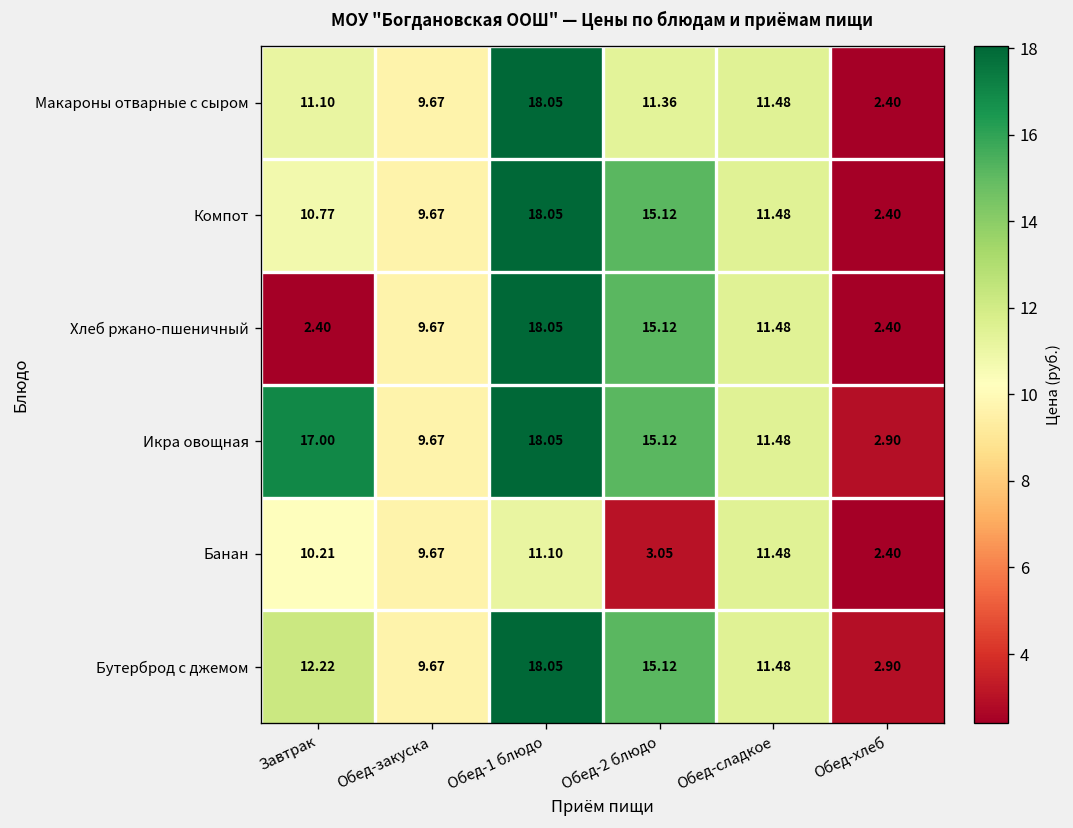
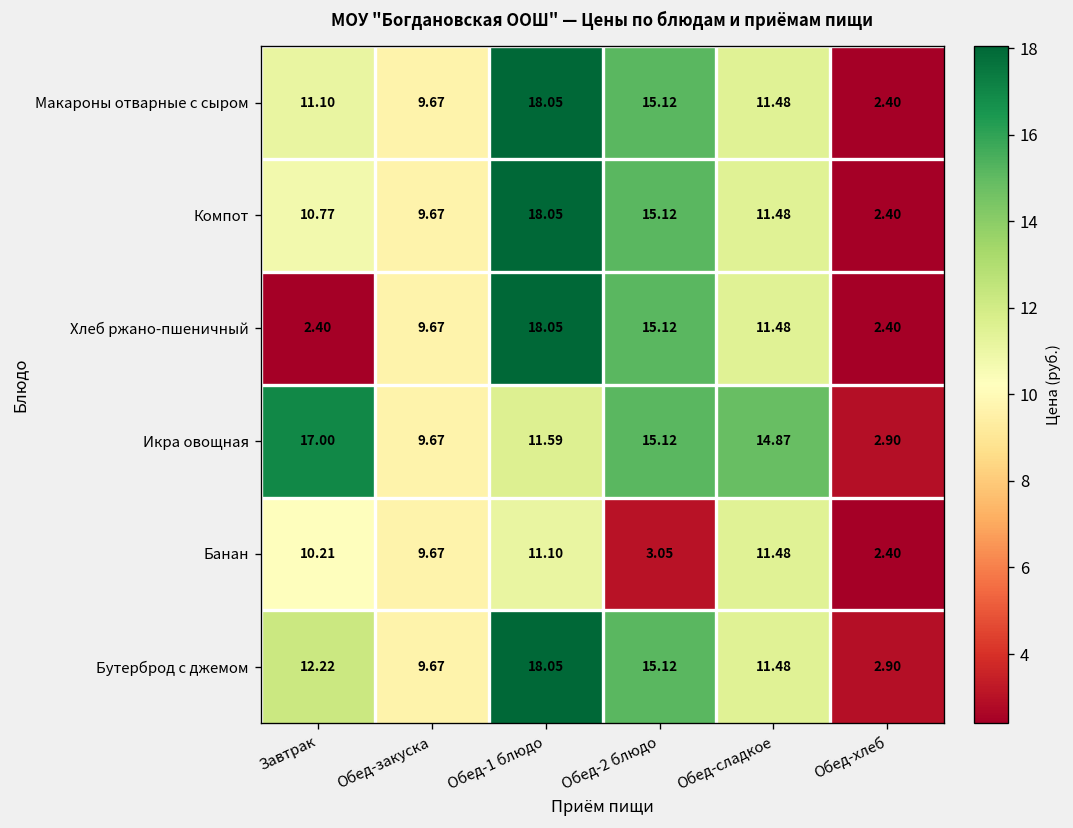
  {
    "Макароны отварные с сыром": {
      "Завтрак": 11.10,
      "Обед-закуска": 9.67,
      "Обед-1 блюдо": 18.05,
-     "Обед-2 блюдо": 11.36,
+     "Обед-2 блюдо": 15.12,
      "Обед-сладкое": 11.48,
      "Обед-хлеб": 2.40
    },
    "Компот": {
      "Завтрак": 10.77,
      "Обед-закуска": 9.67,
      "Обед-1 блюдо": 18.05,
      "Обед-2 блюдо": 15.12,
      "Обед-сладкое": 11.48,
      "Обед-хлеб": 2.40
    },
    "Хлеб ржано-пшеничный": {
      "Завтрак": 2.40,
      "Обед-закуска": 9.67,
      "Обед-1 блюдо": 18.05,
      "Обед-2 блюдо": 15.12,
      "Обед-сладкое": 11.48,
      "Обед-хлеб": 2.40
    },
    "Икра овощная": {
      "Завтрак": 17.00,
      "Обед-закуска": 9.67,
-     "Обед-1 блюдо": 18.05,
+     "Обед-1 блюдо": 11.59,
      "Обед-2 блюдо": 15.12,
-     "Обед-сладкое": 11.48,
+     "Обед-сладкое": 14.87,
      "Обед-хлеб": 2.90
    },
    "Банан": {
      "Завтрак": 10.21,
      "Обед-закуска": 9.67,
      "Обед-1 блюдо": 11.10,
      "Обед-2 блюдо": 3.05,
      "Обед-сладкое": 11.48,
      "Обед-хлеб": 2.40
    },
    "Бутерброд с джемом": {
      "Завтрак": 12.22,
      "Обед-закуска": 9.67,
      "Обед-1 блюдо": 18.05,
      "Обед-2 блюдо": 15.12,
      "Обед-сладкое": 11.48,
      "Обед-хлеб": 2.90
    }
  }
